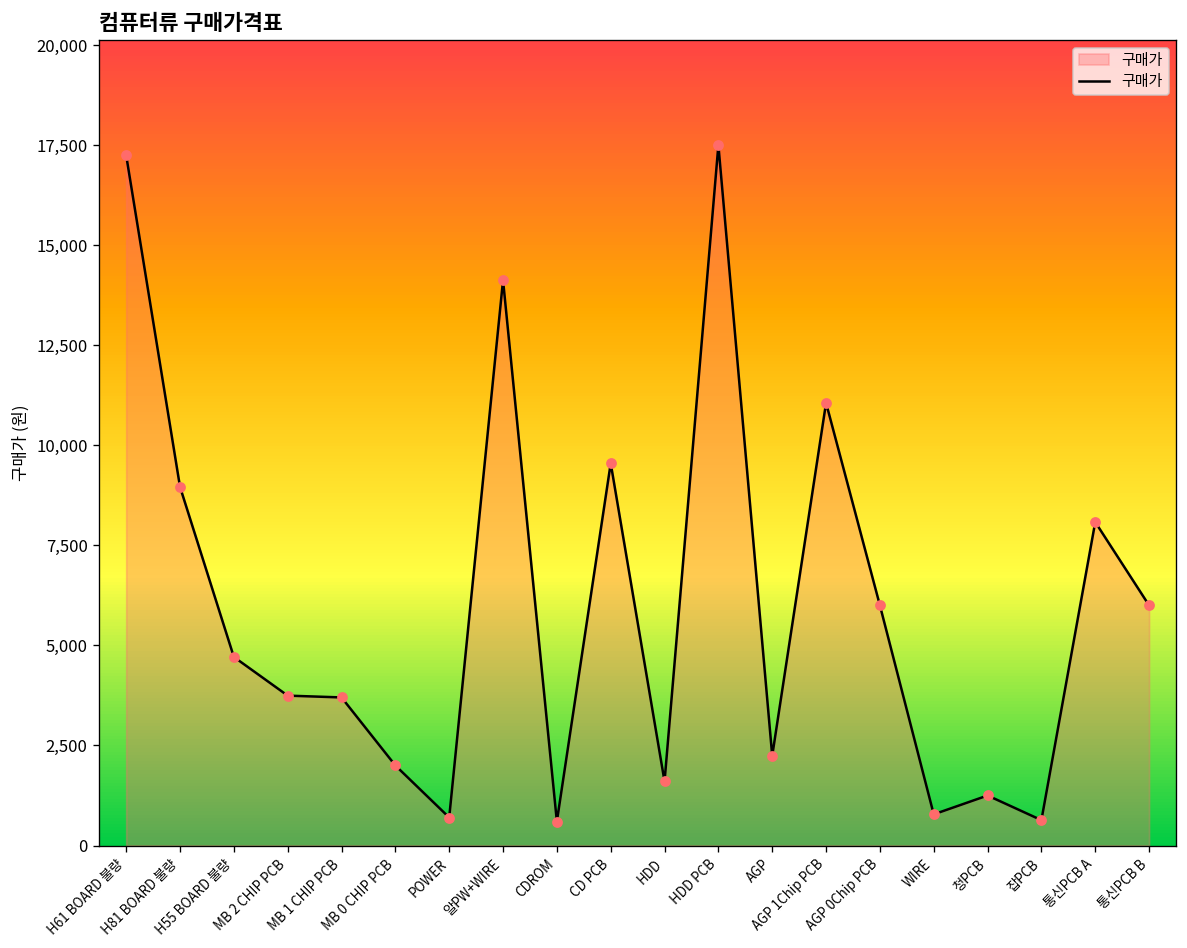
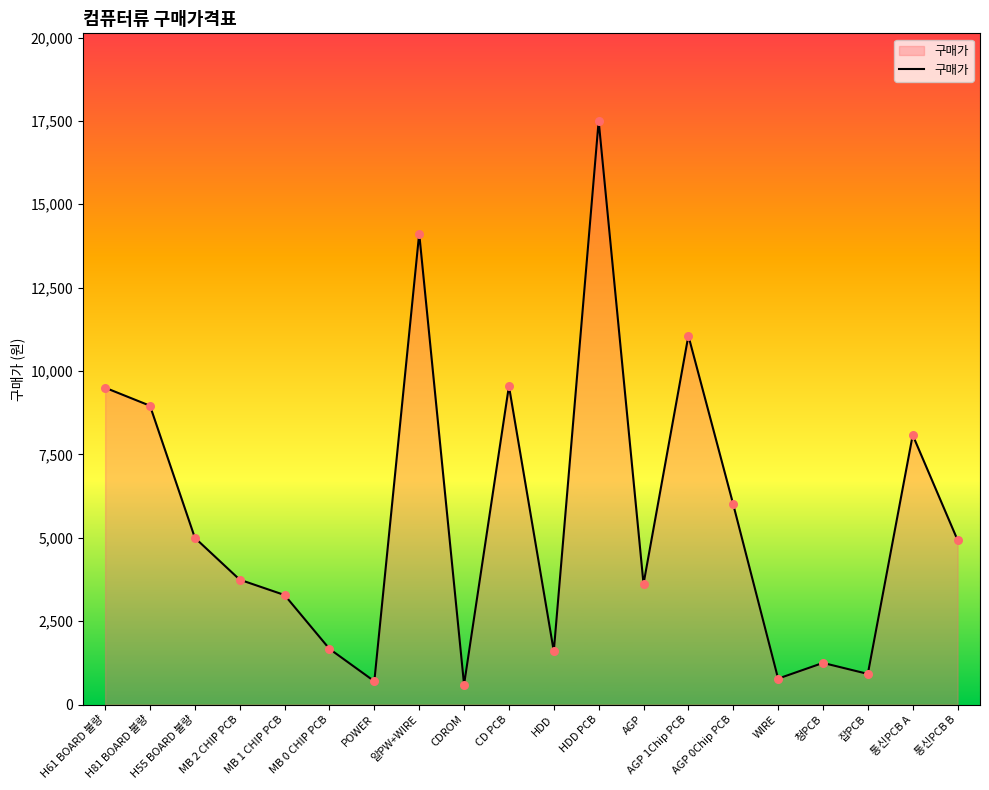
  {
-   "H61 BOARD 불량": "17,200",
+   "H61 BOARD 불량": "9,500",
    "H81 BOARD 불량": "9,000",
-   "H55 BOARD 불량": "4,700",
+   "H55 BOARD 불량": "5,000",
    "MB 2 CHIP PCB": "3,700",
-   "MB 1 CHIP PCB": "3,700",
-   "MB 0 CHIP PCB": "2,000",
+   "MB 1 CHIP PCB": "3,300",
+   "MB 0 CHIP PCB": "1,700",
    "POWER": "700",
    "알PW+WIRE": "14,100",
    "CDROM": "600",
    "CD PCB": "9,600",
    "HDD": "1,600",
    "HDD PCB": "17,500",
-   "AGP": "2,200",
+   "AGP": "3,600",
    "AGP 1Chip PCB": "11,100",
    "AGP 0Chip PCB": "6,000",
    "WIRE": "800",
    "청PCB": "1,300",
-   "잡PCB": "600",
+   "잡PCB": "900",
    "통신PCB A": "8,100",
-   "통신PCB B": "6,000"
+   "통신PCB B": "4,900"
  }
